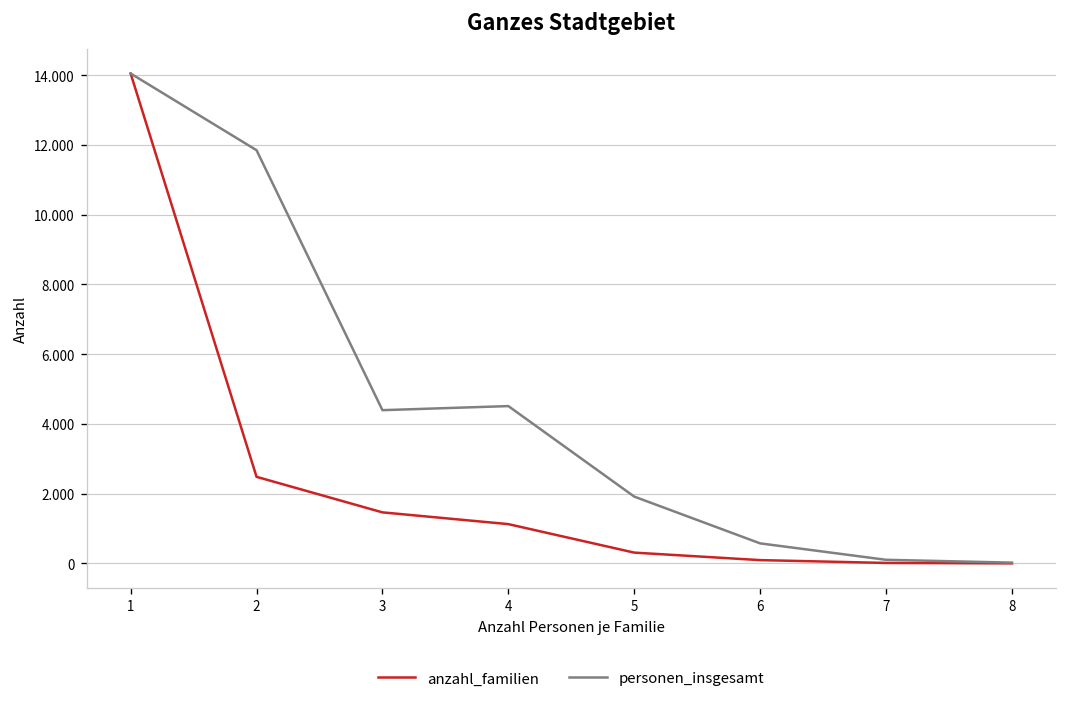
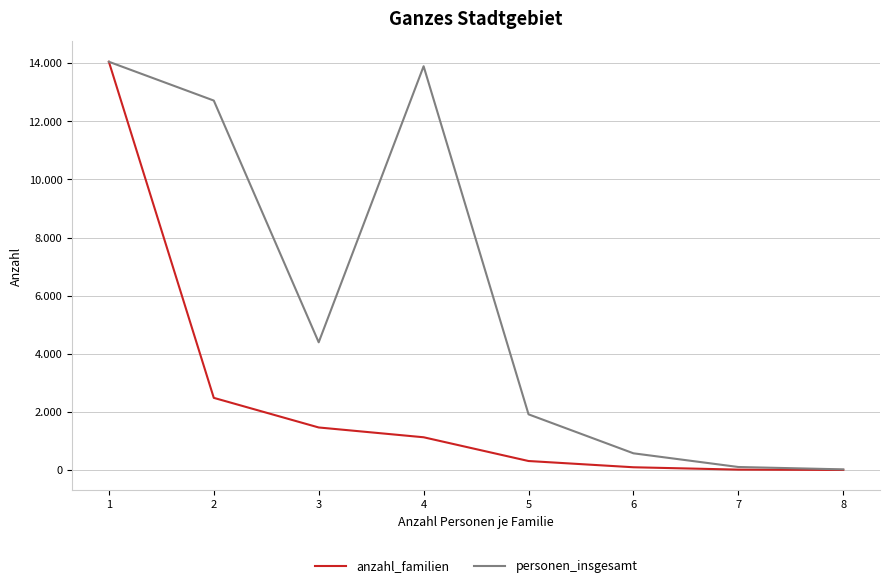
  {
    "anzahl_familien": {
      "2": 2.5,
      "3": 1.5,
      "4": 1.1,
      "5": 0.3,
      "6": 0.1,
      "7": 0.0
    },
    "personen_insgesamt": {
-     "2": 11.8,
+     "2": 12.7,
      "3": 4.4,
-     "4": 4.5,
+     "4": 13.9,
      "5": 1.9,
      "6": 0.6,
      "7": 0.1
    }
  }
